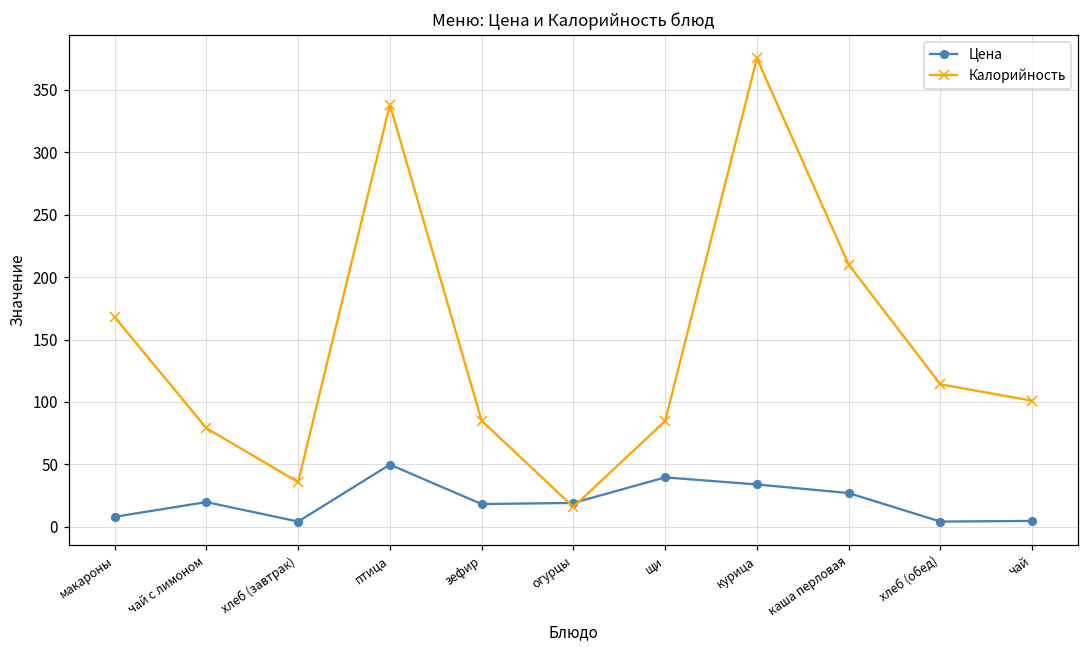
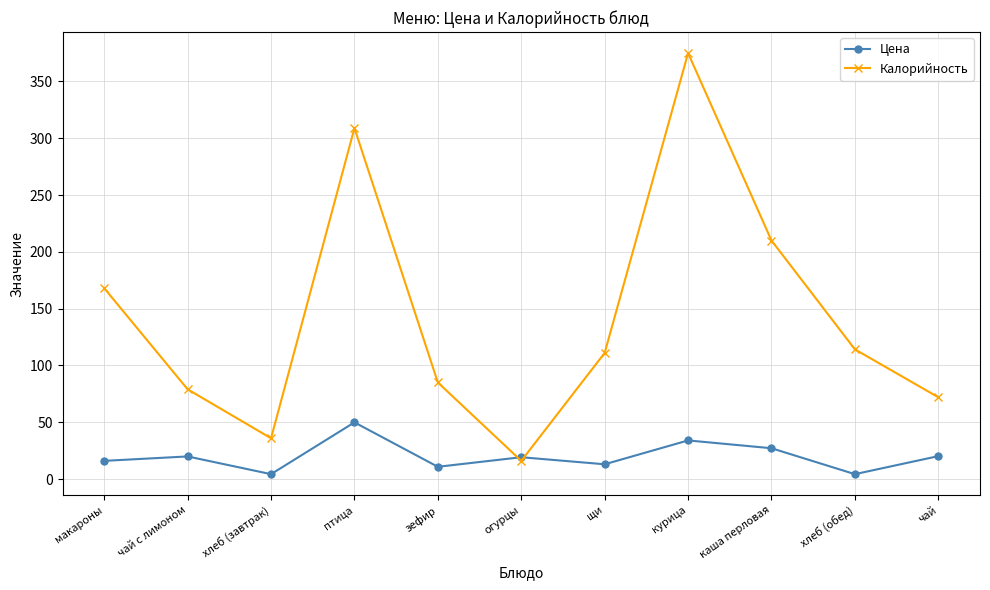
  {
    "Цена": {
-     "макароны": 8,
+     "макароны": 16,
      "чай с лимоном": 20,
      "хлеб (завтрак)": 4,
      "птица": 50,
-     "зефир": 18,
+     "зефир": 11,
      "огурцы": 19,
-     "щи": 40,
+     "щи": 13,
      "курица": 34,
      "каша перловая": 27,
      "хлеб (обед)": 4,
-     "чай": 5
+     "чай": 20
    },
    "Калорийность": {
      "макароны": 168,
      "чай с лимоном": 79,
      "хлеб (завтрак)": 36,
-     "птица": 338,
+     "птица": 309,
      "зефир": 85,
      "огурцы": 16,
-     "щи": 85,
+     "щи": 111,
      "курица": 375,
      "каша перловая": 210,
      "хлеб (обед)": 114,
-     "чай": 101
+     "чай": 72
    }
  }
